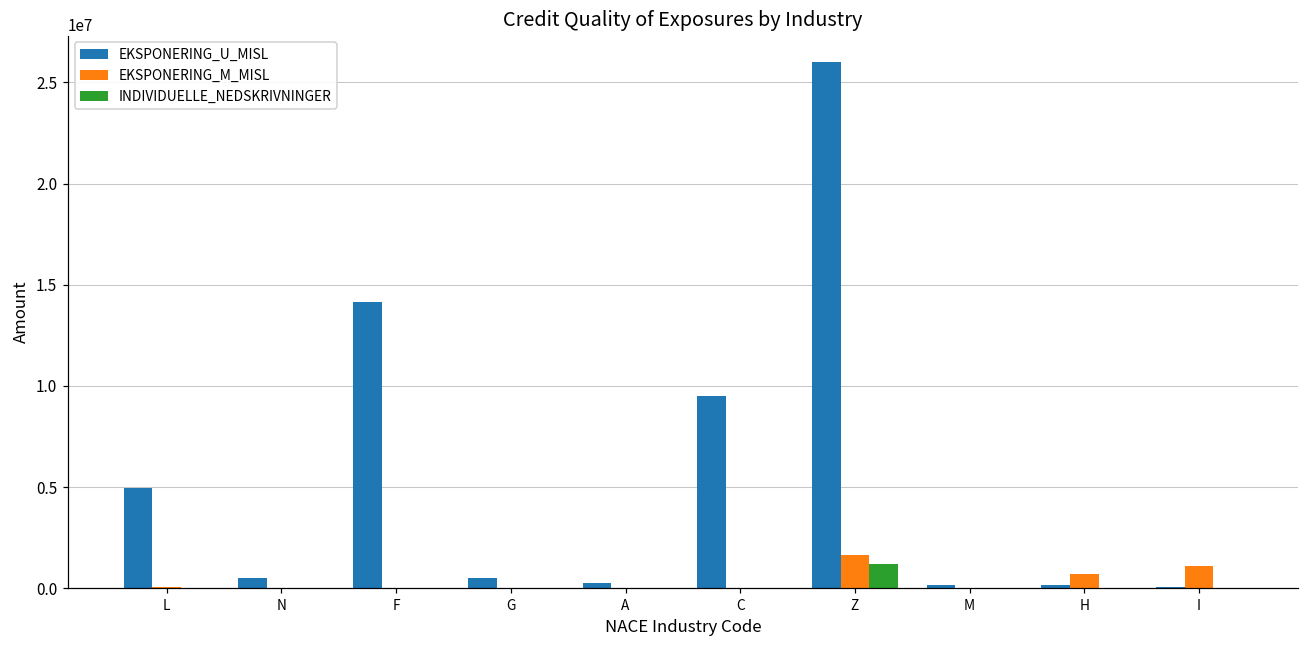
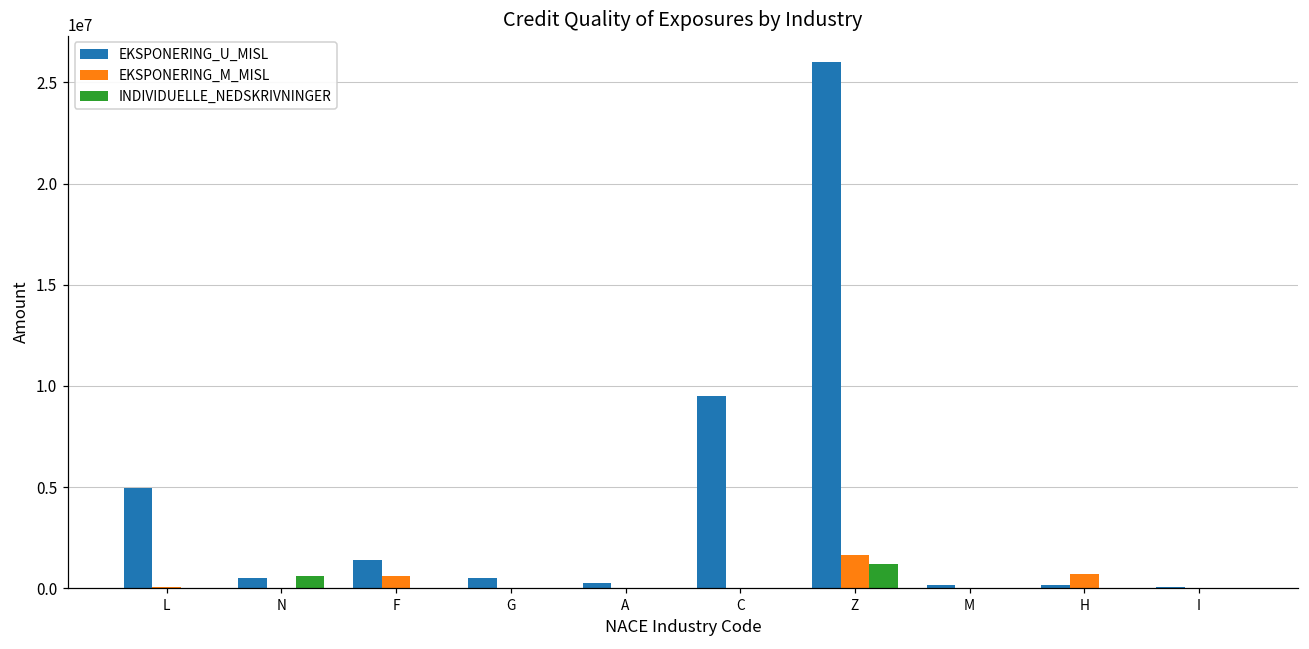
  {
    "EKSPONERING_U_MISL": {
      "L": 4900000,
      "N": 500000,
-     "F": 14100000,
+     "F": 1400000,
      "G": 500000,
      "A": 200000,
      "C": 9500000,
      "Z": 26000000,
      "M": 200000,
      "H": 100000
    },
    "EKSPONERING_M_MISL": {
-     "F": 0,
+     "F": 600000,
      "Z": 1600000,
      "H": 700000,
-     "I": 1100000
+     "I": 0
    },
    "INDIVIDUELLE_NEDSKRIVNINGER": {
-     "N": 0,
+     "N": 600000,
      "Z": 1200000,
      "H": 0
    }
  }
